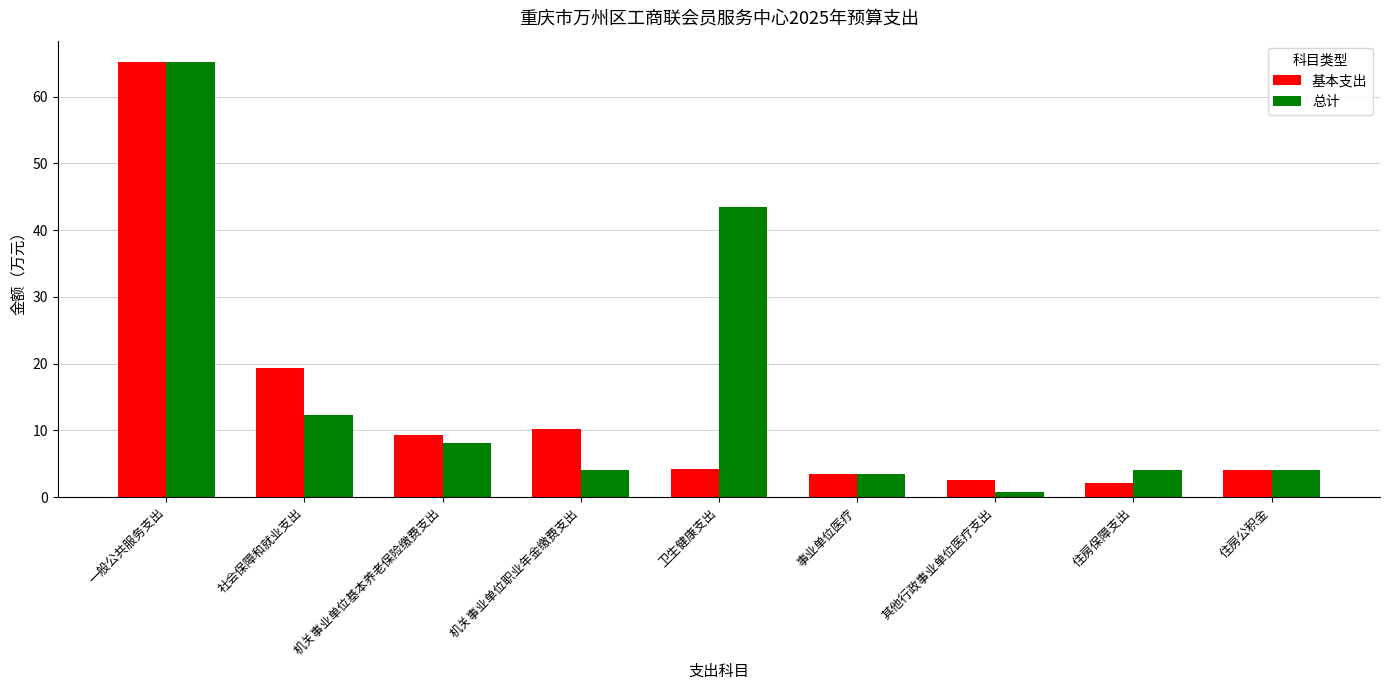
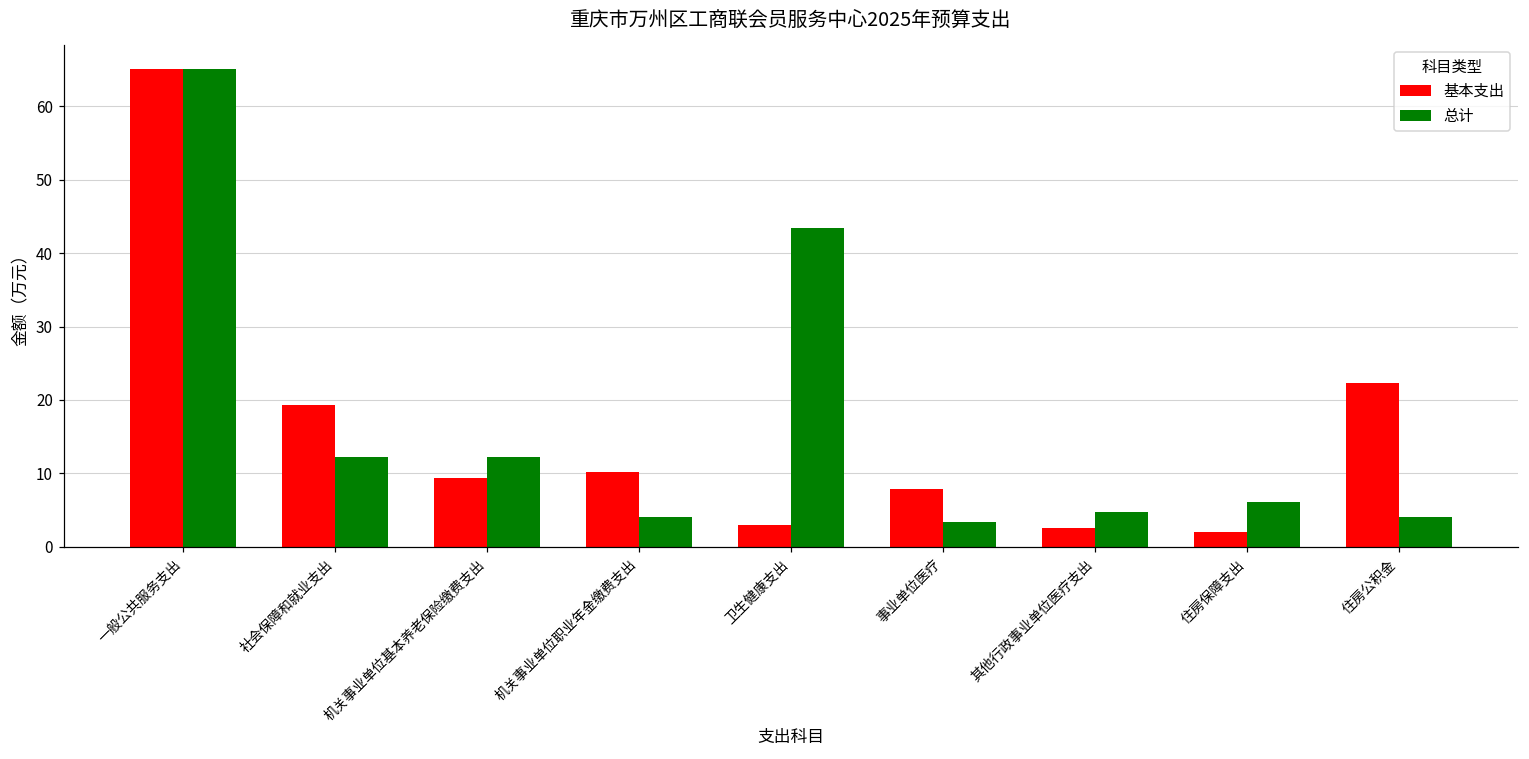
  {
    "基本支出": {
      "一般公共服务支出": 65,
      "社会保障和就业支出": 19,
      "机关事业单位基本养老保险缴费支出": 9,
      "机关事业单位职业年金缴费支出": 10,
-     "卫生健康支出": 4,
-     "事业单位医疗": 3,
+     "卫生健康支出": 3,
+     "事业单位医疗": 8,
      "其他行政事业单位医疗支出": 3,
      "住房保障支出": 2,
-     "住房公积金": 4
+     "住房公积金": 22
    },
    "总计": {
      "一般公共服务支出": 65,
      "社会保障和就业支出": 12,
-     "机关事业单位基本养老保险缴费支出": 8,
+     "机关事业单位基本养老保险缴费支出": 12,
      "机关事业单位职业年金缴费支出": 4,
      "卫生健康支出": 43,
      "事业单位医疗": 3,
-     "其他行政事业单位医疗支出": 1,
-     "住房保障支出": 4,
+     "其他行政事业单位医疗支出": 5,
+     "住房保障支出": 6,
      "住房公积金": 4
    }
  }
